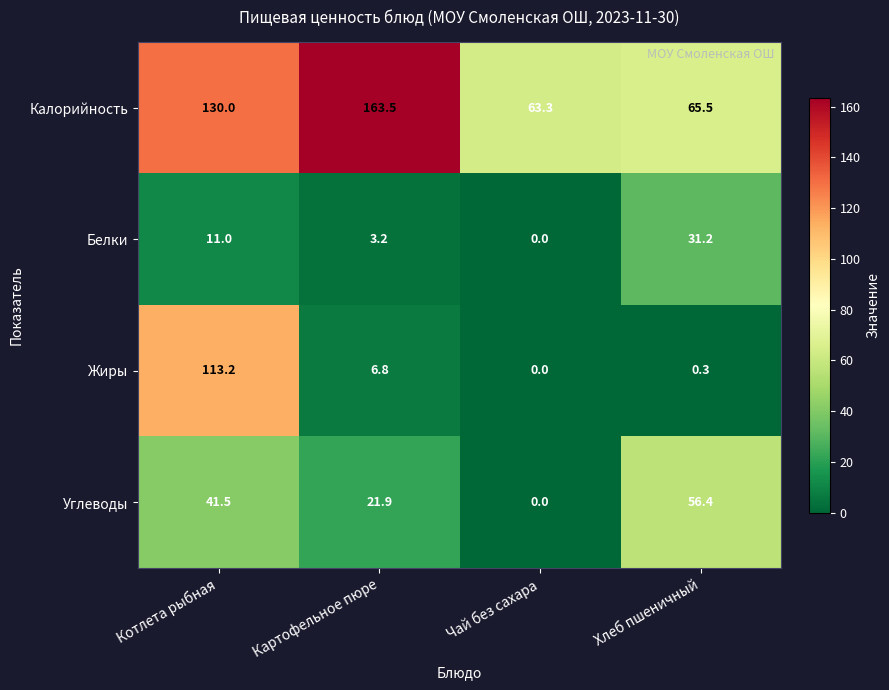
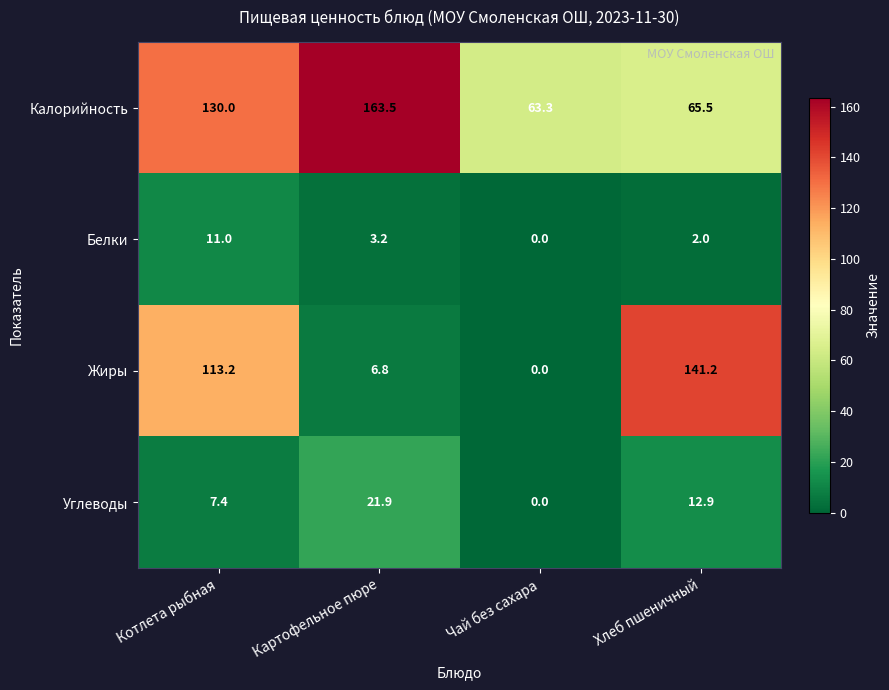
  {
    "Калорийность": {
      "Котлета рыбная": 130.0,
      "Картофельное пюре": 163.5,
      "Чай без сахара": 63.3
    },
    "Белки": {
      "Котлета рыбная": 11.0,
      "Картофельное пюре": 3.2,
      "Чай без сахара": 0.0,
-     "Хлеб пшеничный": 31.2
+     "Хлеб пшеничный": 2.0
    },
    "Жиры": {
      "Котлета рыбная": 113.2,
      "Картофельное пюре": 6.8,
      "Чай без сахара": 0.0,
-     "Хлеб пшеничный": 0.3
+     "Хлеб пшеничный": 141.2
    },
    "Углеводы": {
-     "Котлета рыбная": 41.5,
+     "Котлета рыбная": 7.4,
      "Картофельное пюре": 21.9,
      "Чай без сахара": 0.0,
-     "Хлеб пшеничный": 56.4
+     "Хлеб пшеничный": 12.9
    }
  }
